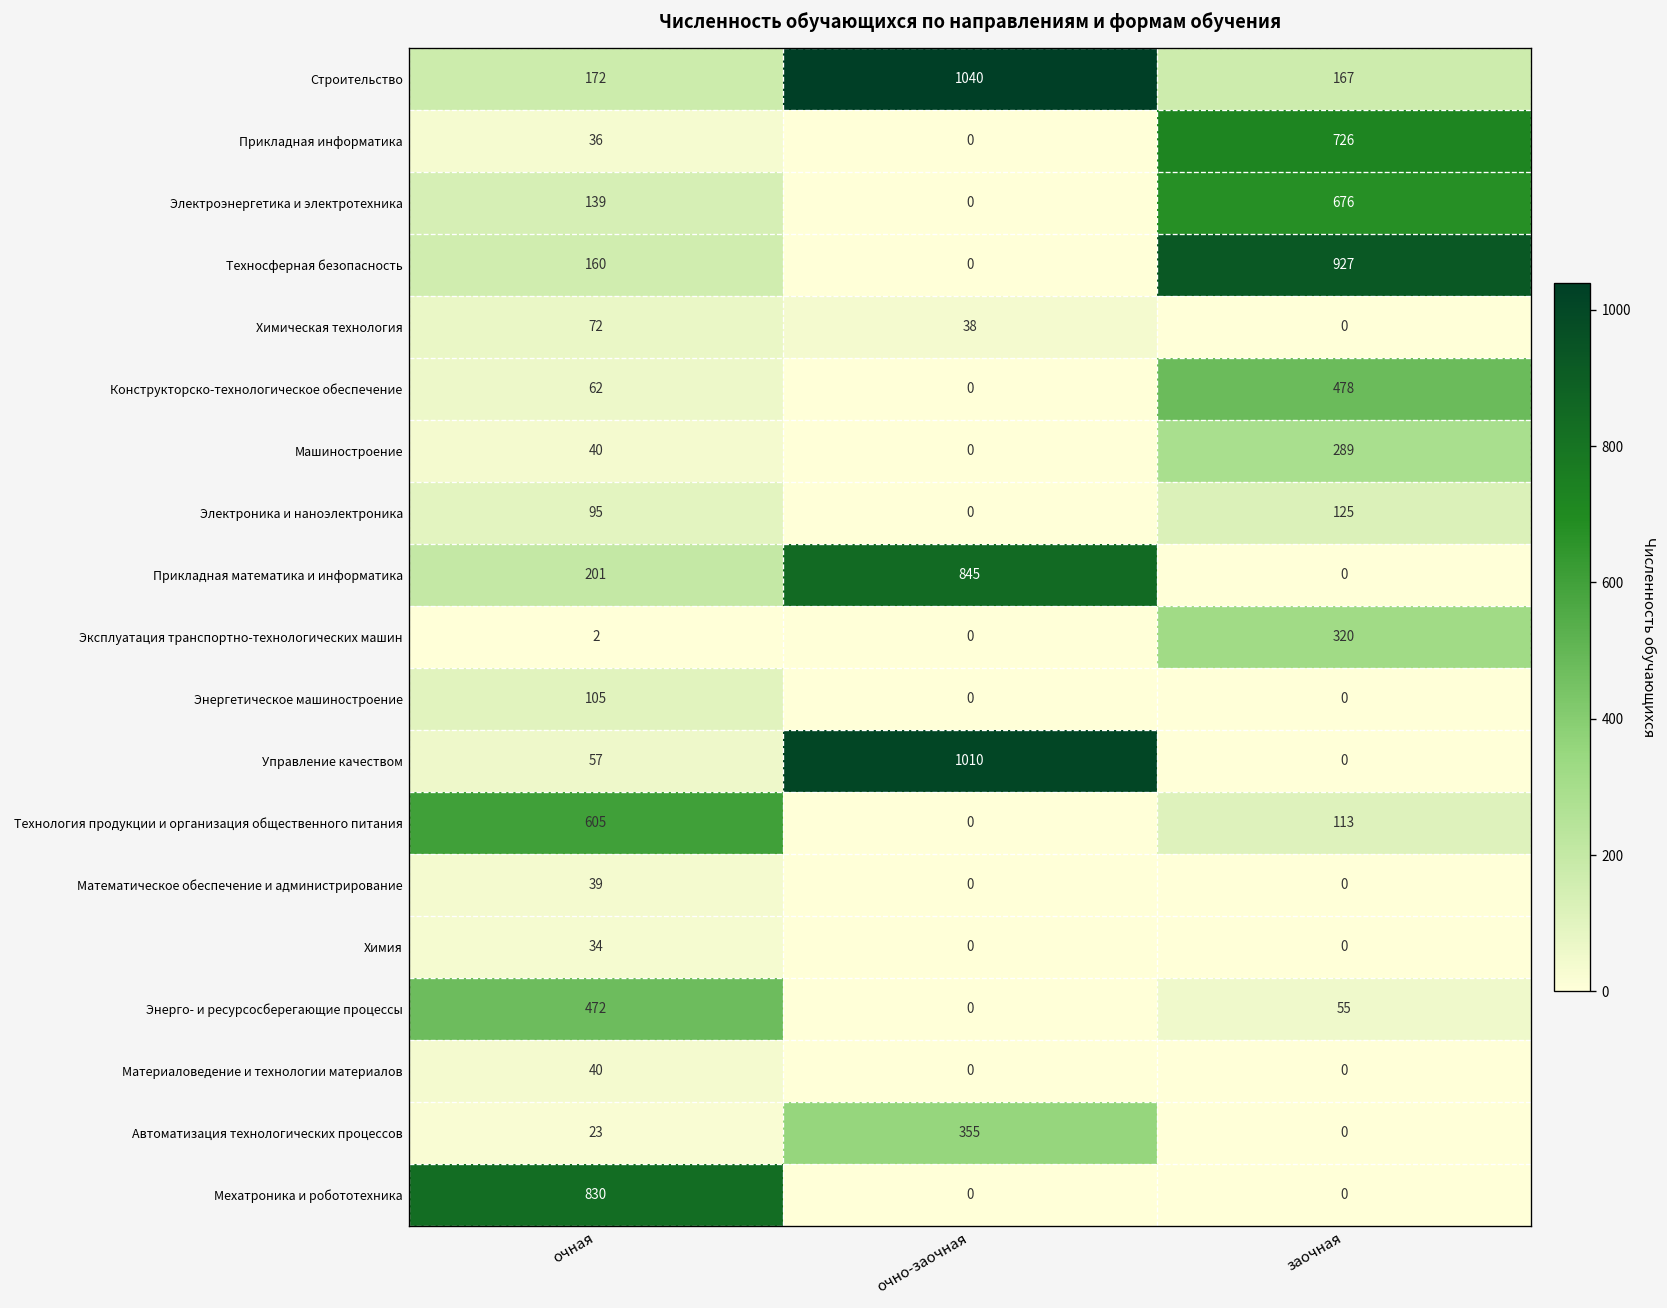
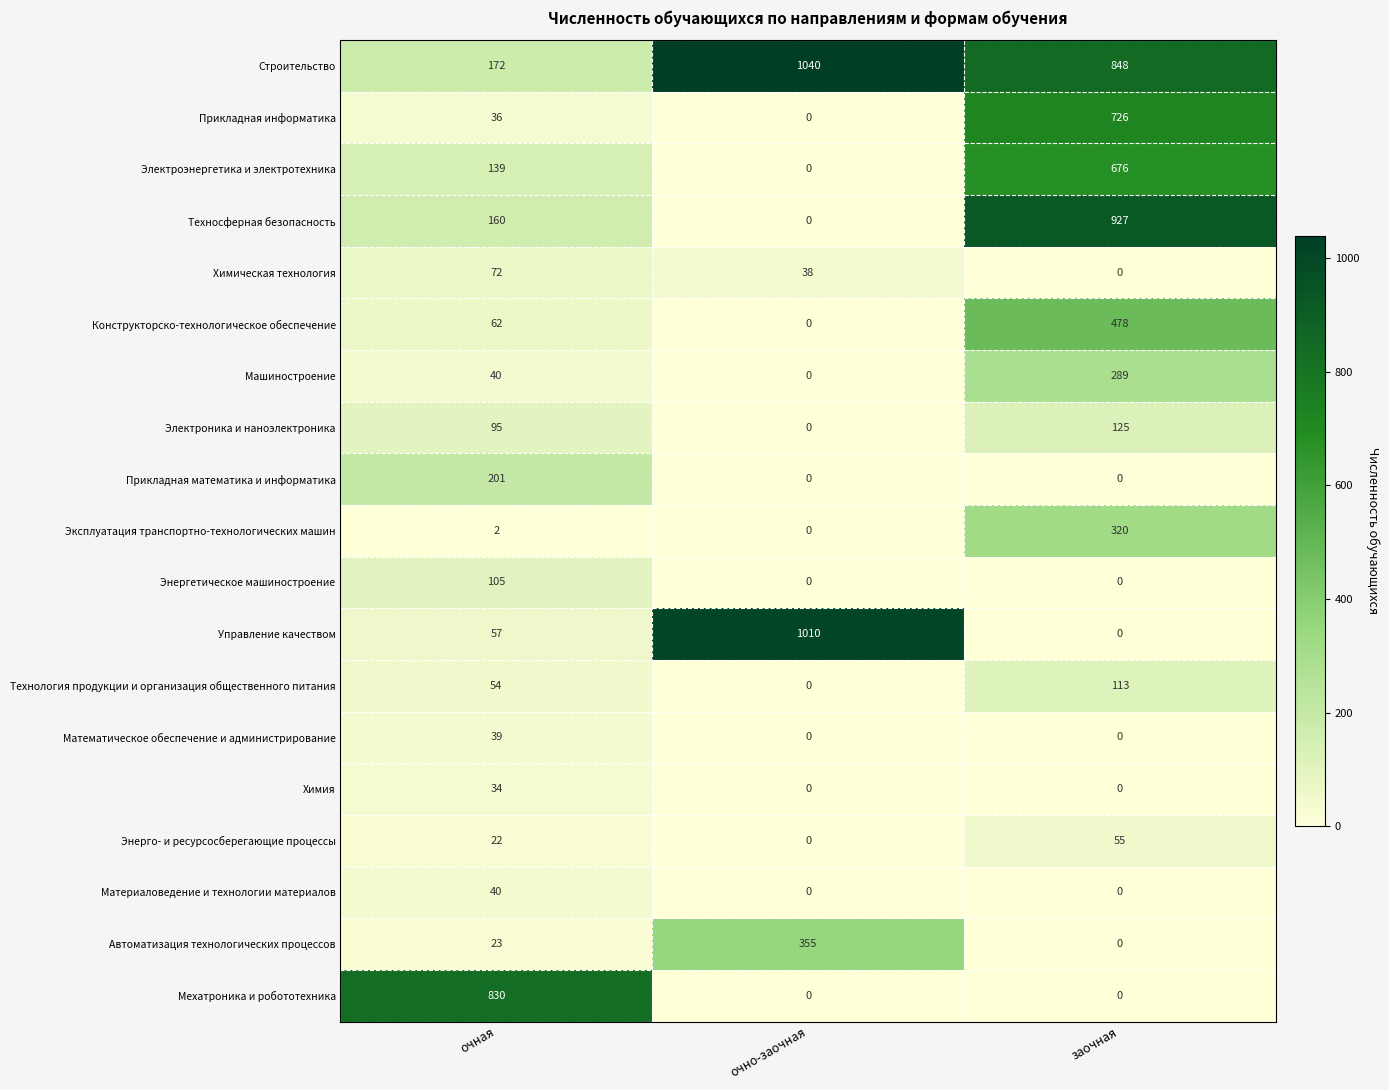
  {
    "Строительство": {
      "очная": 172,
      "очно-заочная": 1040,
-     "заочная": 167
+     "заочная": 848
    },
    "Прикладная информатика": {
      "очная": 36,
      "очно-заочная": 0,
      "заочная": 726
    },
    "Электроэнергетика и электротехника": {
      "очная": 139,
      "очно-заочная": 0,
      "заочная": 676
    },
    "Техносферная безопасность": {
      "очная": 160,
      "очно-заочная": 0,
      "заочная": 927
    },
    "Химическая технология": {
      "очная": 72,
      "очно-заочная": 38,
      "заочная": 0
    },
    "Конструкторско-технологическое обеспечение": {
      "очная": 62,
      "очно-заочная": 0,
      "заочная": 478
    },
    "Машиностроение": {
      "очная": 40,
      "очно-заочная": 0,
      "заочная": 289
    },
    "Электроника и наноэлектроника": {
      "очная": 95,
      "очно-заочная": 0,
      "заочная": 125
    },
    "Прикладная математика и информатика": {
      "очная": 201,
-     "очно-заочная": 845,
+     "очно-заочная": 0,
      "заочная": 0
    },
    "Эксплуатация транспортно-технологических машин": {
      "очная": 2,
      "очно-заочная": 0,
      "заочная": 320
    },
    "Энергетическое машиностроение": {
      "очная": 105,
      "очно-заочная": 0,
      "заочная": 0
    },
    "Управление качеством": {
      "очная": 57,
      "очно-заочная": 1010,
      "заочная": 0
    },
    "Технология продукции и организация общественного питания": {
-     "очная": 605,
+     "очная": 54,
      "очно-заочная": 0,
      "заочная": 113
    },
    "Математическое обеспечение и администрирование": {
      "очная": 39,
      "очно-заочная": 0,
      "заочная": 0
    },
    "Химия": {
      "очная": 34,
      "очно-заочная": 0,
      "заочная": 0
    },
    "Энерго- и ресурсосберегающие процессы": {
-     "очная": 472,
+     "очная": 22,
      "очно-заочная": 0,
      "заочная": 55
    },
    "Материаловедение и технологии материалов": {
      "очная": 40,
      "очно-заочная": 0,
      "заочная": 0
    },
    "Автоматизация технологических процессов": {
      "очная": 23,
      "очно-заочная": 355,
      "заочная": 0
    },
    "Мехатроника и робототехника": {
      "очная": 830,
      "очно-заочная": 0,
      "заочная": 0
    }
  }
